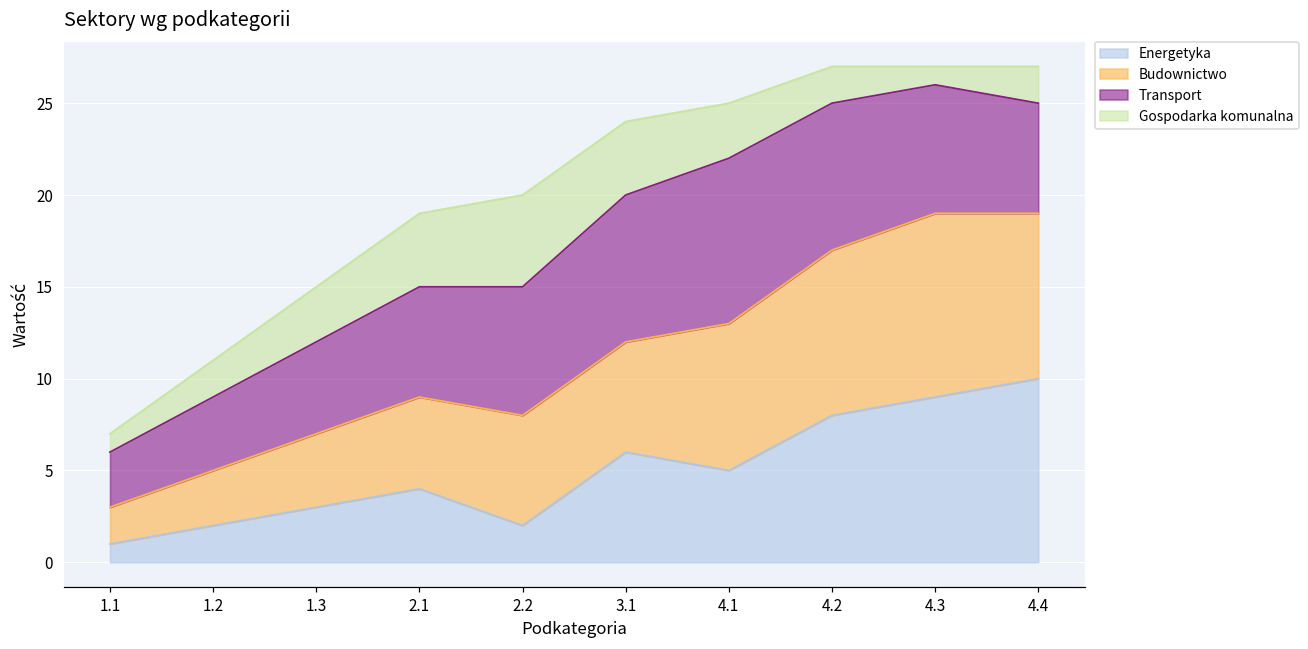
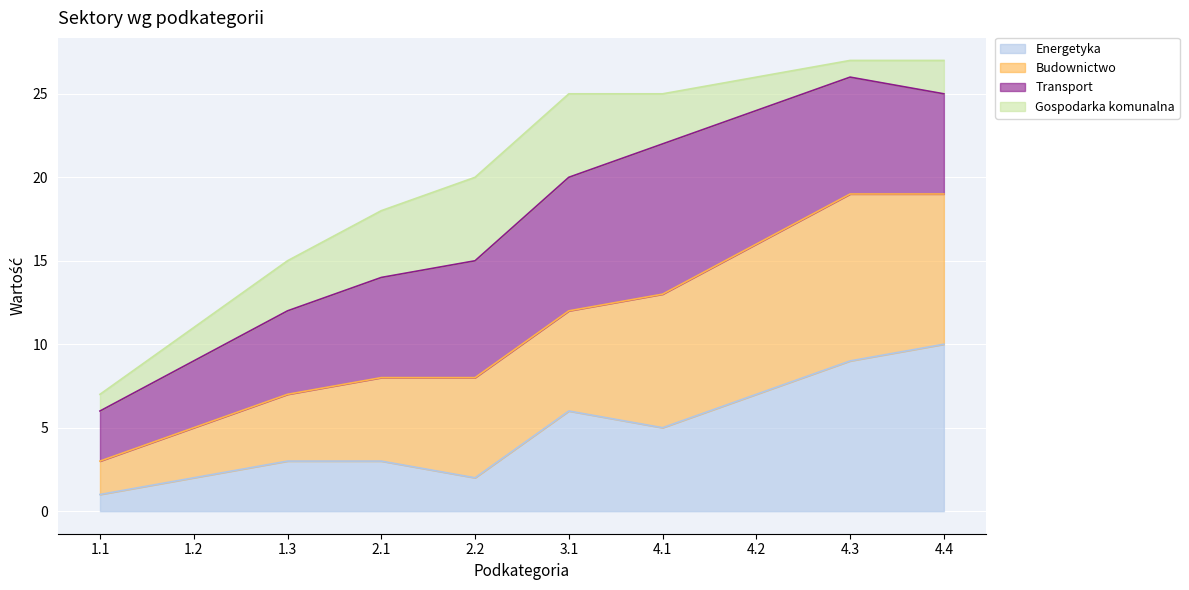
  {
    "Energetyka": {
      "1.1": 1,
      "1.2": 2,
      "1.3": 3,
-     "2.1": 4,
+     "2.1": 3,
      "2.2": 2,
      "3.1": 6,
      "4.1": 5,
-     "4.2": 8,
+     "4.2": 7,
      "4.3": 9,
      "4.4": 10
    },
    "Budownictwo": {
      "1.1": 2,
      "1.2": 3,
      "1.3": 4,
      "2.1": 5,
      "2.2": 6,
      "3.1": 6,
      "4.1": 8,
      "4.2": 9,
      "4.3": 10,
      "4.4": 9
    },
    "Transport": {
      "1.1": 3,
      "1.2": 4,
      "1.3": 5,
      "2.1": 6,
      "2.2": 7,
      "3.1": 8,
      "4.1": 9,
      "4.2": 8,
      "4.3": 7,
      "4.4": 6
    },
    "Gospodarka komunalna": {
      "1.1": 1,
      "1.2": 2,
      "1.3": 3,
      "2.1": 4,
      "2.2": 5,
-     "3.1": 4,
+     "3.1": 5,
      "4.1": 3,
      "4.2": 2,
      "4.3": 1,
      "4.4": 2
    }
  }
